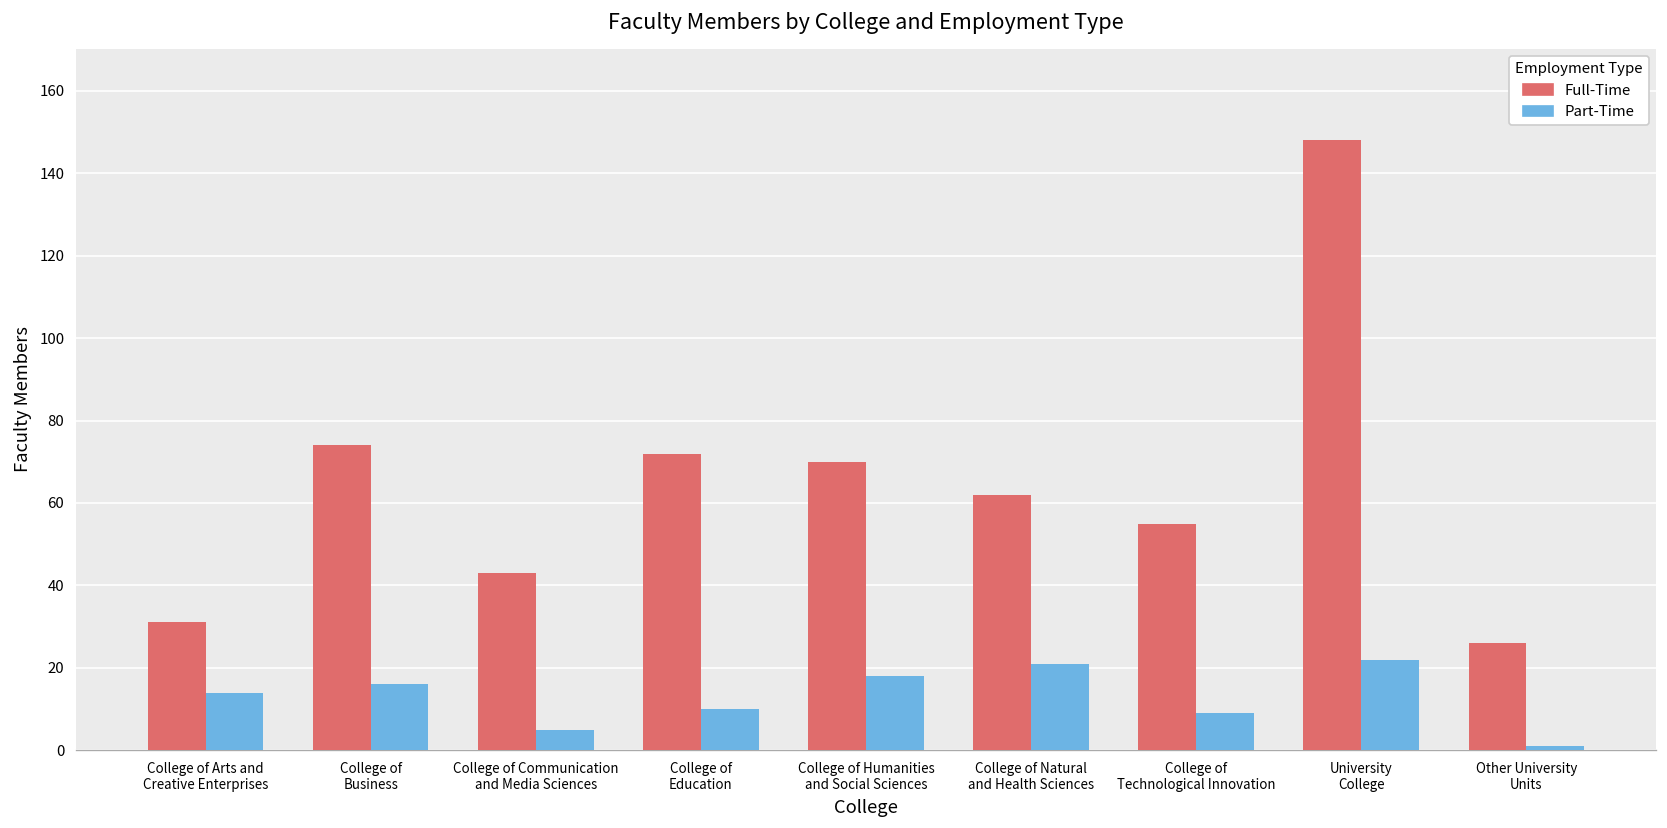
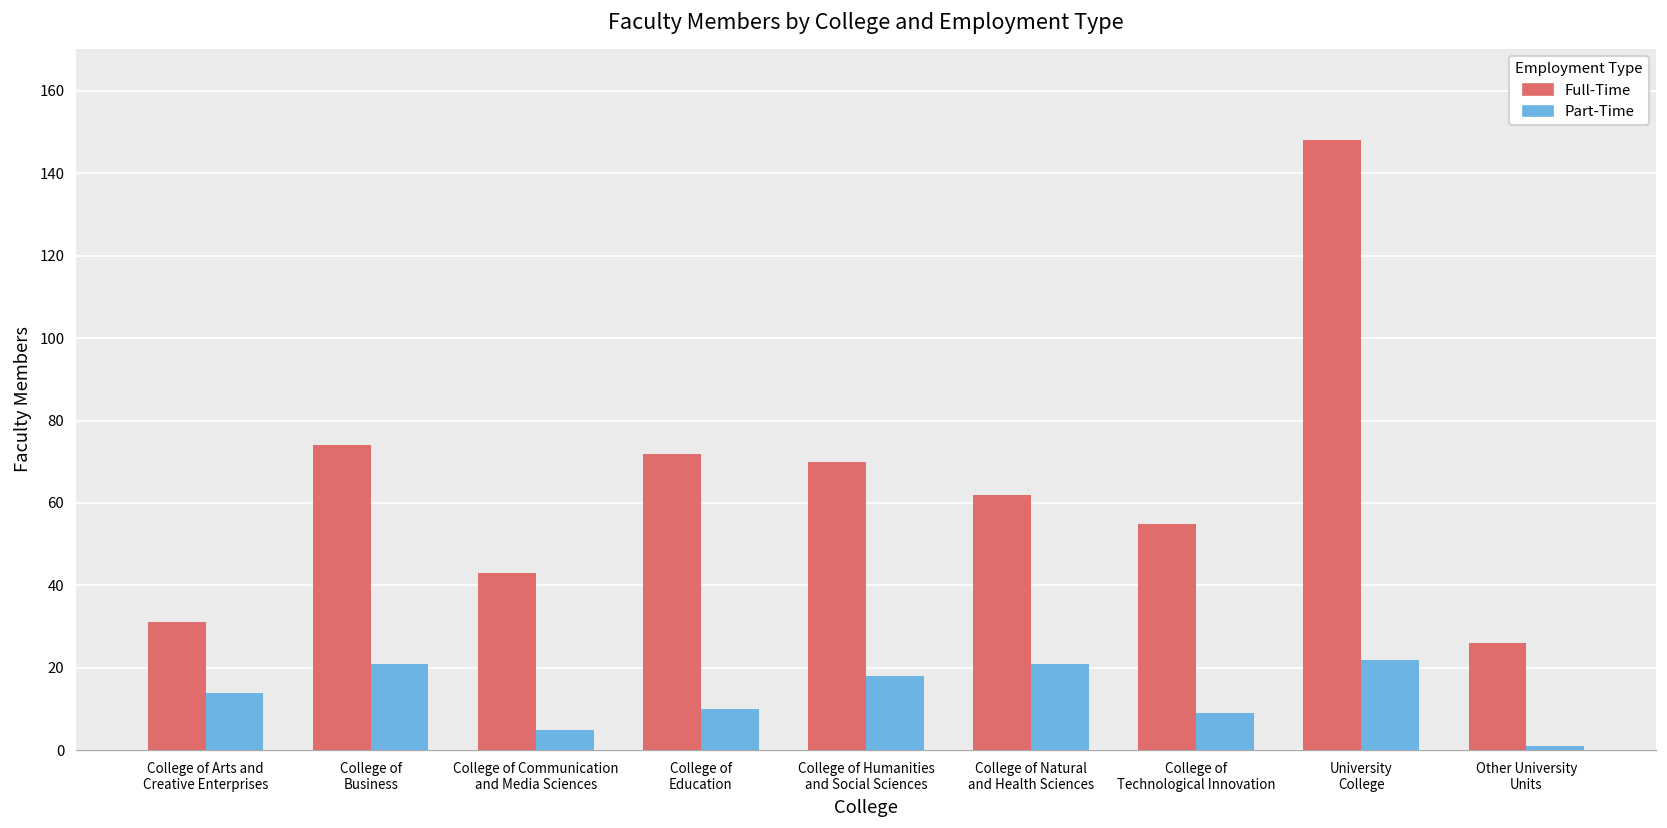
  {
    "Full-Time": {
      "College of Arts and Creative Enterprises": 31,
      "College of Business": 74,
      "College of Communication and Media Sciences": 43,
      "College of Education": 72,
      "College of Humanities and Social Sciences": 70,
      "College of Natural and Health Sciences": 62,
      "College of Technological Innovation": 55,
      "University College": 148,
      "Other University Units": 26
    },
    "Part-Time": {
      "College of Arts and Creative Enterprises": 14,
-     "College of Business": 16,
+     "College of Business": 21,
      "College of Communication and Media Sciences": 5,
      "College of Education": 10,
      "College of Humanities and Social Sciences": 18,
      "College of Natural and Health Sciences": 21,
      "College of Technological Innovation": 9,
      "University College": 22,
      "Other University Units": 1
    }
  }
